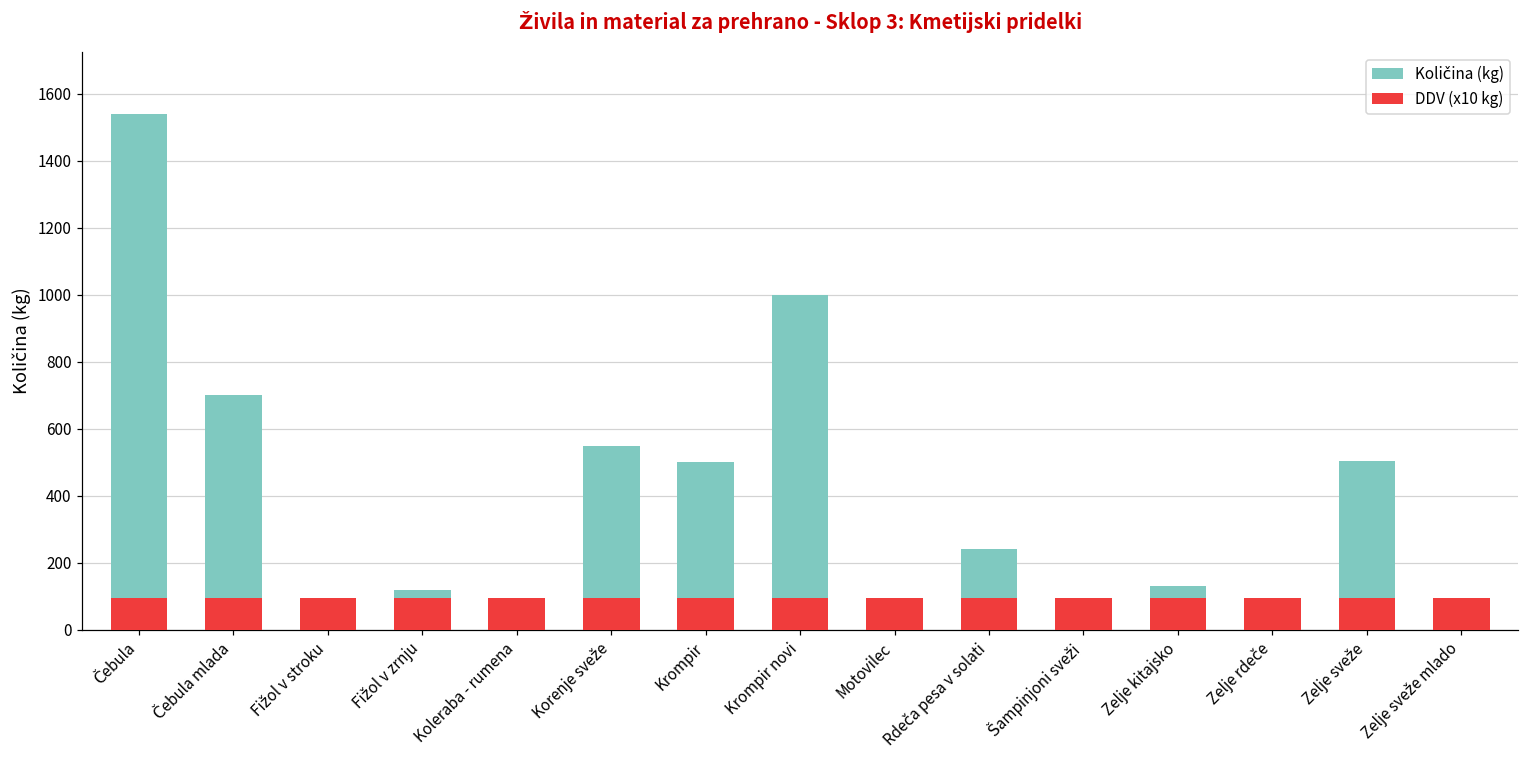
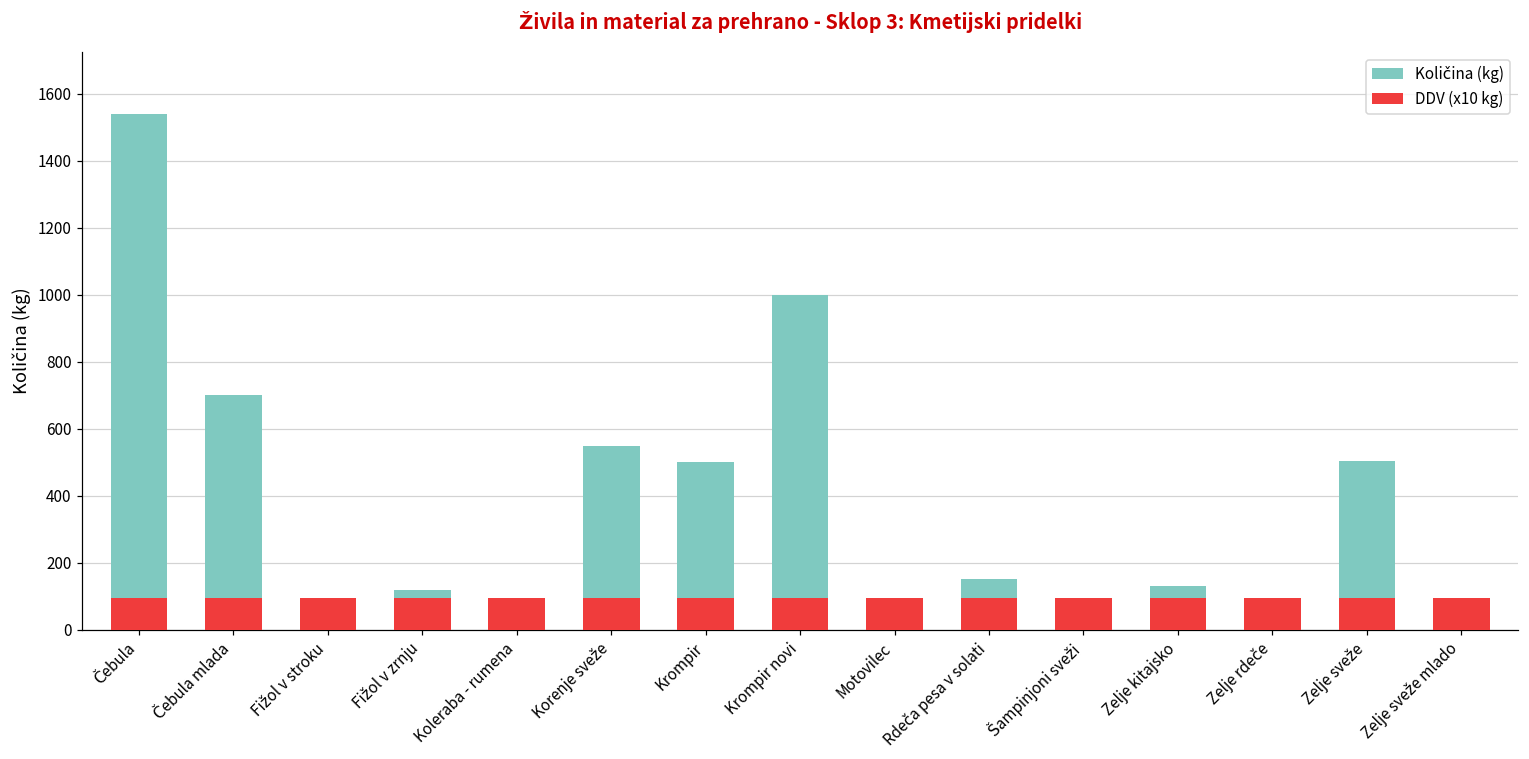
  {
    "Količina (kg)": {
      "Čebula": 1540,
      "Čebula mlada": 700,
      "Fižol v zrnju": 120,
      "Korenje sveže": 550,
      "Krompir": 500,
      "Krompir novi": 1000,
-     "Rdeča pesa v solati": 240,
+     "Rdeča pesa v solati": 150,
      "Zelje kitajsko": 130,
      "Zelje sveže": 510
    },
    "DDV (x10 kg)": {
      "Fižol v stroku": 100,
      "Koleraba - rumena": 100,
      "Motovilec": 100,
      "Šampinjoni sveži": 100,
      "Zelje rdeče": 100,
      "Zelje sveže mlado": 100
    }
  }
